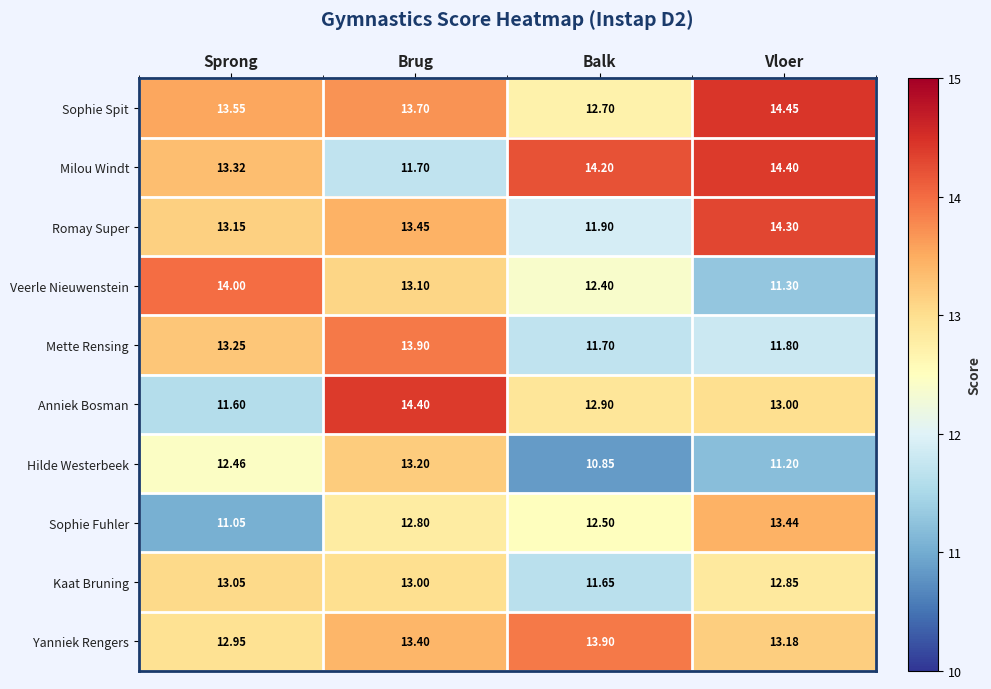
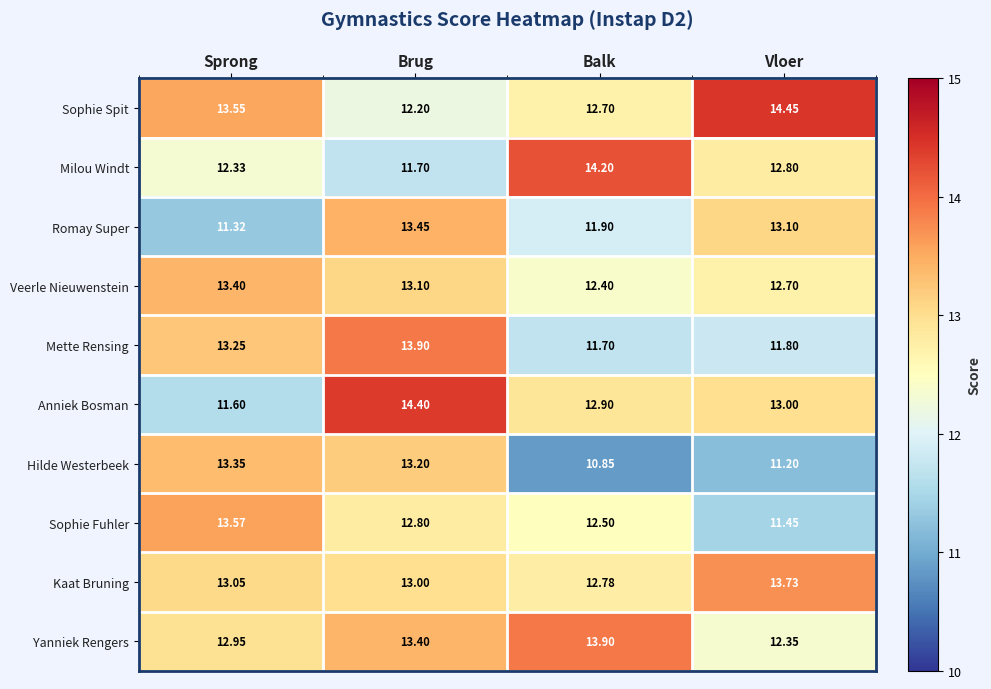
  {
    "Sophie Spit": {
      "Sprong": 13.55,
-     "Brug": 13.70,
+     "Brug": 12.20,
      "Balk": 12.70,
      "Vloer": 14.45
    },
    "Milou Windt": {
-     "Sprong": 13.32,
+     "Sprong": 12.33,
      "Brug": 11.70,
      "Balk": 14.20,
-     "Vloer": 14.40
+     "Vloer": 12.80
    },
    "Romay Super": {
-     "Sprong": 13.15,
+     "Sprong": 11.32,
      "Brug": 13.45,
      "Balk": 11.90,
-     "Vloer": 14.30
+     "Vloer": 13.10
    },
    "Veerle Nieuwenstein": {
-     "Sprong": 14.00,
+     "Sprong": 13.40,
      "Brug": 13.10,
      "Balk": 12.40,
-     "Vloer": 11.30
+     "Vloer": 12.70
    },
    "Mette Rensing": {
      "Sprong": 13.25,
      "Brug": 13.90,
      "Balk": 11.70,
      "Vloer": 11.80
    },
    "Anniek Bosman": {
      "Sprong": 11.60,
      "Brug": 14.40,
      "Balk": 12.90,
      "Vloer": 13.00
    },
    "Hilde Westerbeek": {
-     "Sprong": 12.46,
+     "Sprong": 13.35,
      "Brug": 13.20,
      "Balk": 10.85,
      "Vloer": 11.20
    },
    "Sophie Fuhler": {
-     "Sprong": 11.05,
+     "Sprong": 13.57,
      "Brug": 12.80,
      "Balk": 12.50,
-     "Vloer": 13.44
+     "Vloer": 11.45
    },
    "Kaat Bruning": {
      "Sprong": 13.05,
      "Brug": 13.00,
-     "Balk": 11.65,
-     "Vloer": 12.85
+     "Balk": 12.78,
+     "Vloer": 13.73
    },
    "Yanniek Rengers": {
      "Sprong": 12.95,
      "Brug": 13.40,
      "Balk": 13.90,
-     "Vloer": 13.18
+     "Vloer": 12.35
    }
  }
